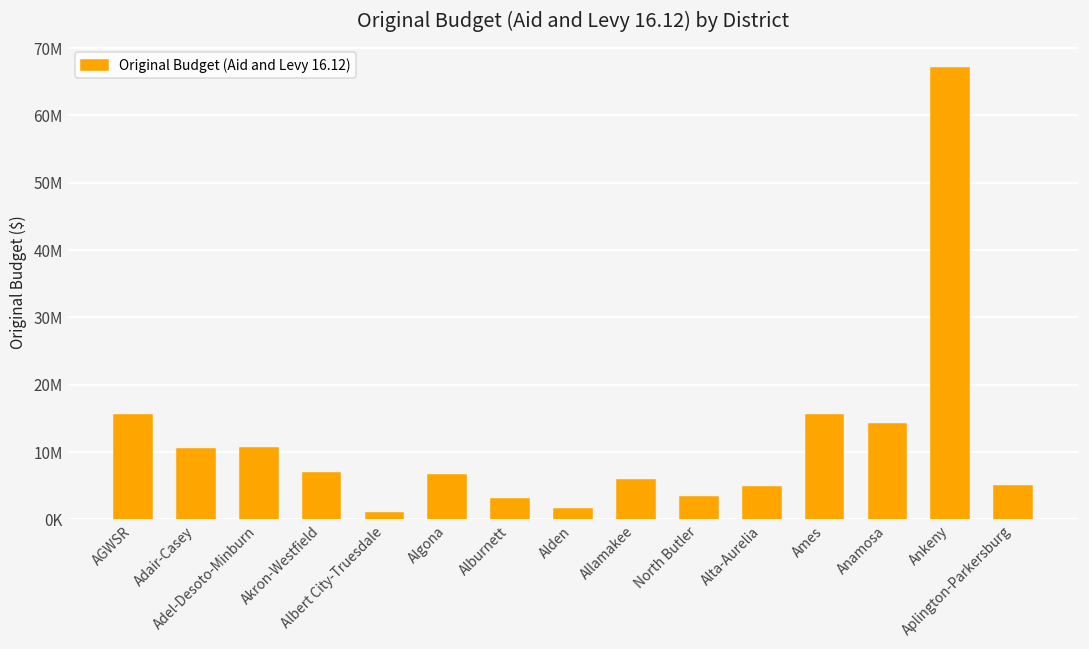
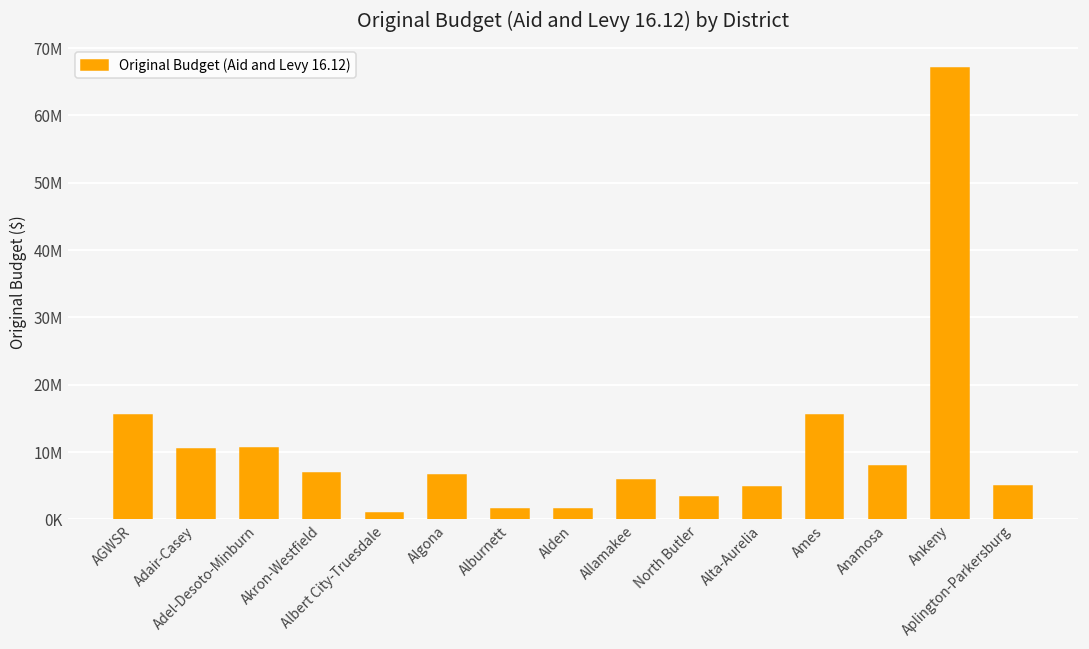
  {
    "AGWSR": 16000000,
    "Adair-Casey": 10000000,
    "Adel-Desoto-Minburn": 11000000,
    "Akron-Westfield": 7000000,
    "Albert City-Truesdale": 1000000,
    "Algona": 7000000,
-   "Alburnett": 3000000,
+   "Alburnett": 2000000,
    "Alden": 2000000,
    "Allamakee": 6000000,
    "North Butler": 3000000,
    "Alta-Aurelia": 5000000,
    "Ames": 16000000,
-   "Anamosa": 14000000,
+   "Anamosa": 8000000,
    "Ankeny": 67000000,
    "Aplington-Parkersburg": 5000000
  }
